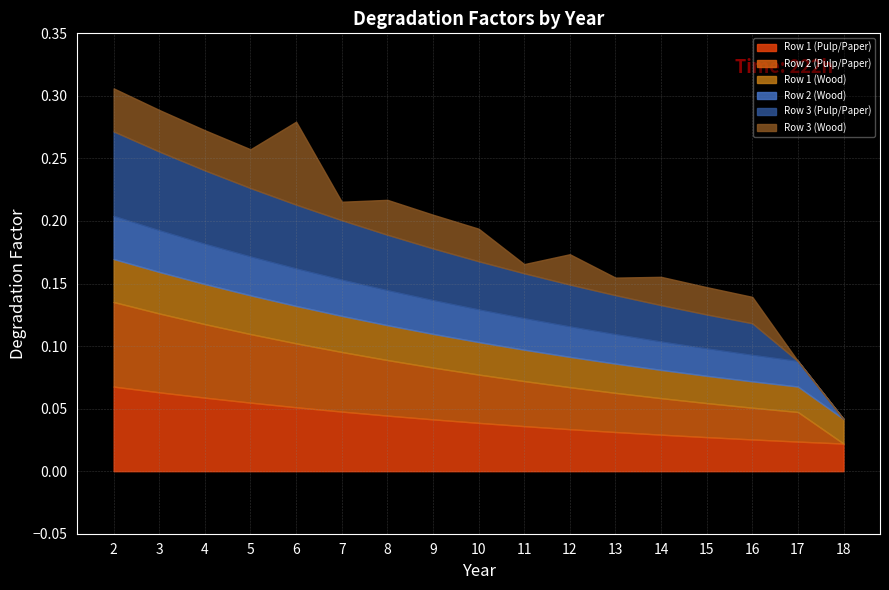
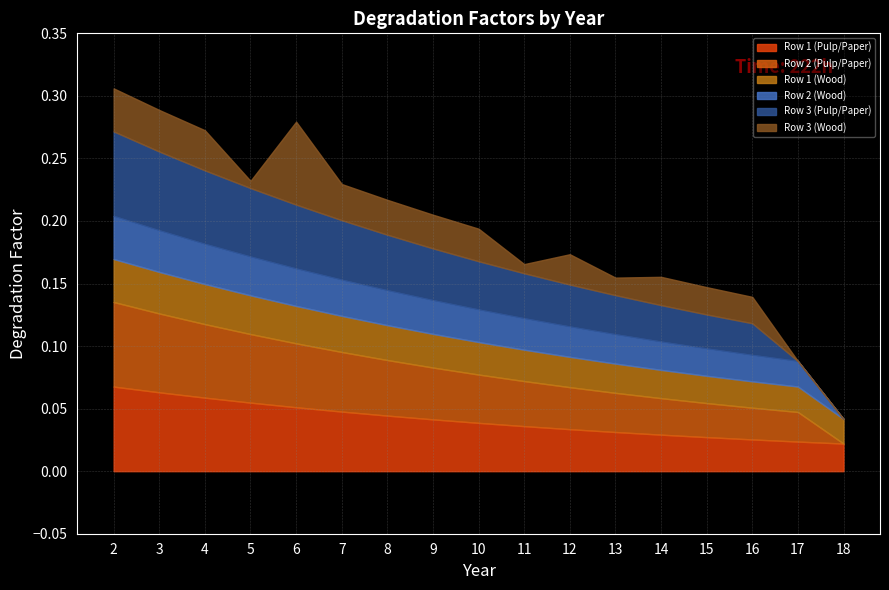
  {
    "Row 3 (Wood)": {
      "2": 0.034,
      "3": 0.033,
      "4": 0.032,
-     "5": 0.031,
+     "5": 0.006,
      "6": 0.066,
-     "7": 0.015,
+     "7": 0.029,
      "8": 0.028,
      "9": 0.027,
      "10": 0.026,
      "11": 0.007,
      "12": 0.024,
      "13": 0.014,
      "14": 0.023,
      "15": 0.022,
      "16": 0.021
    }
  }
